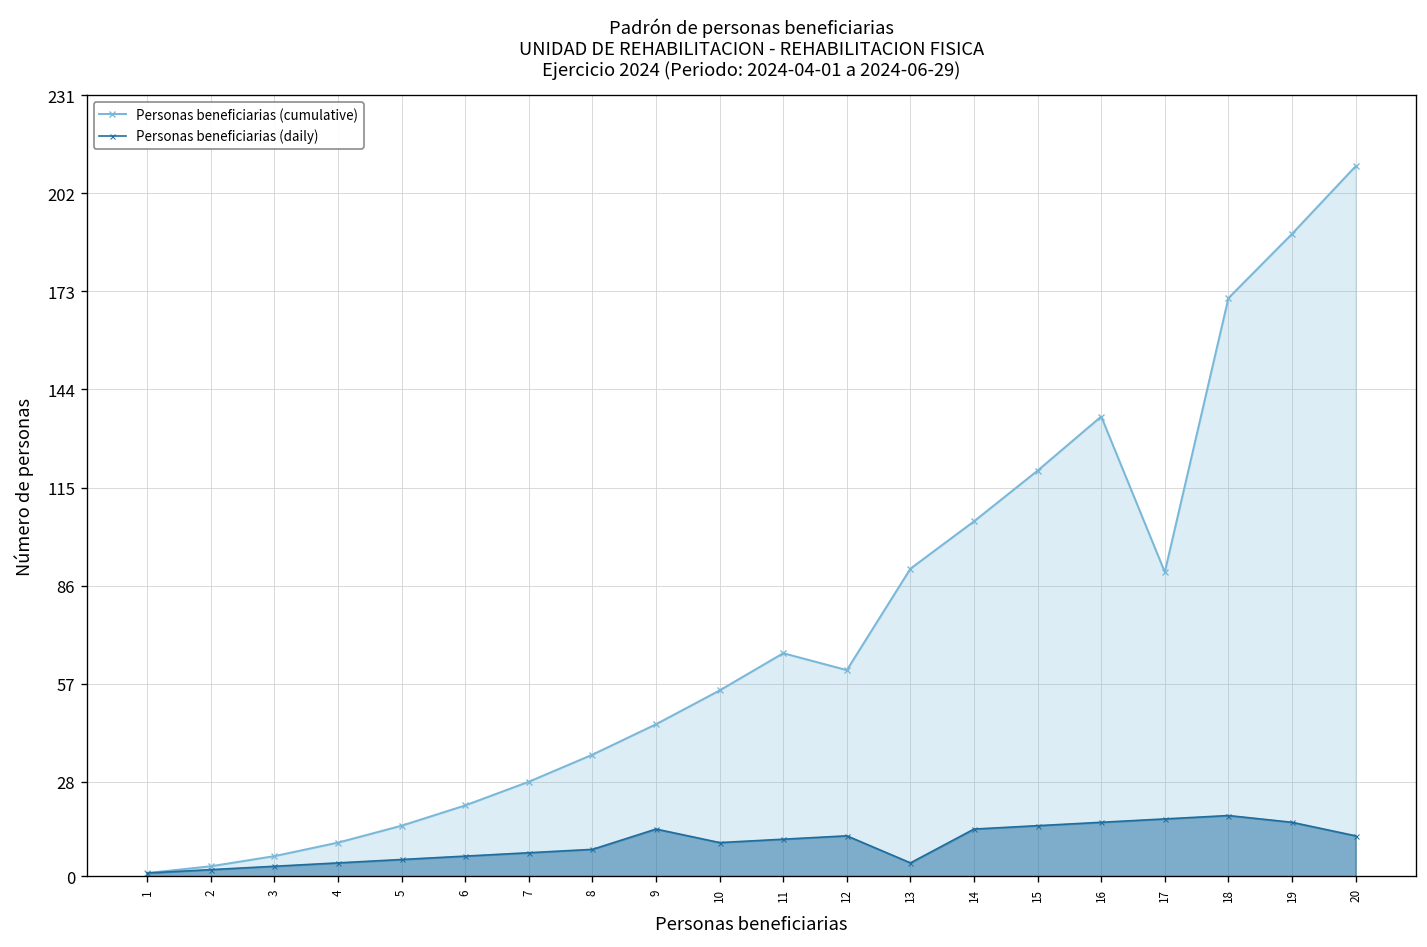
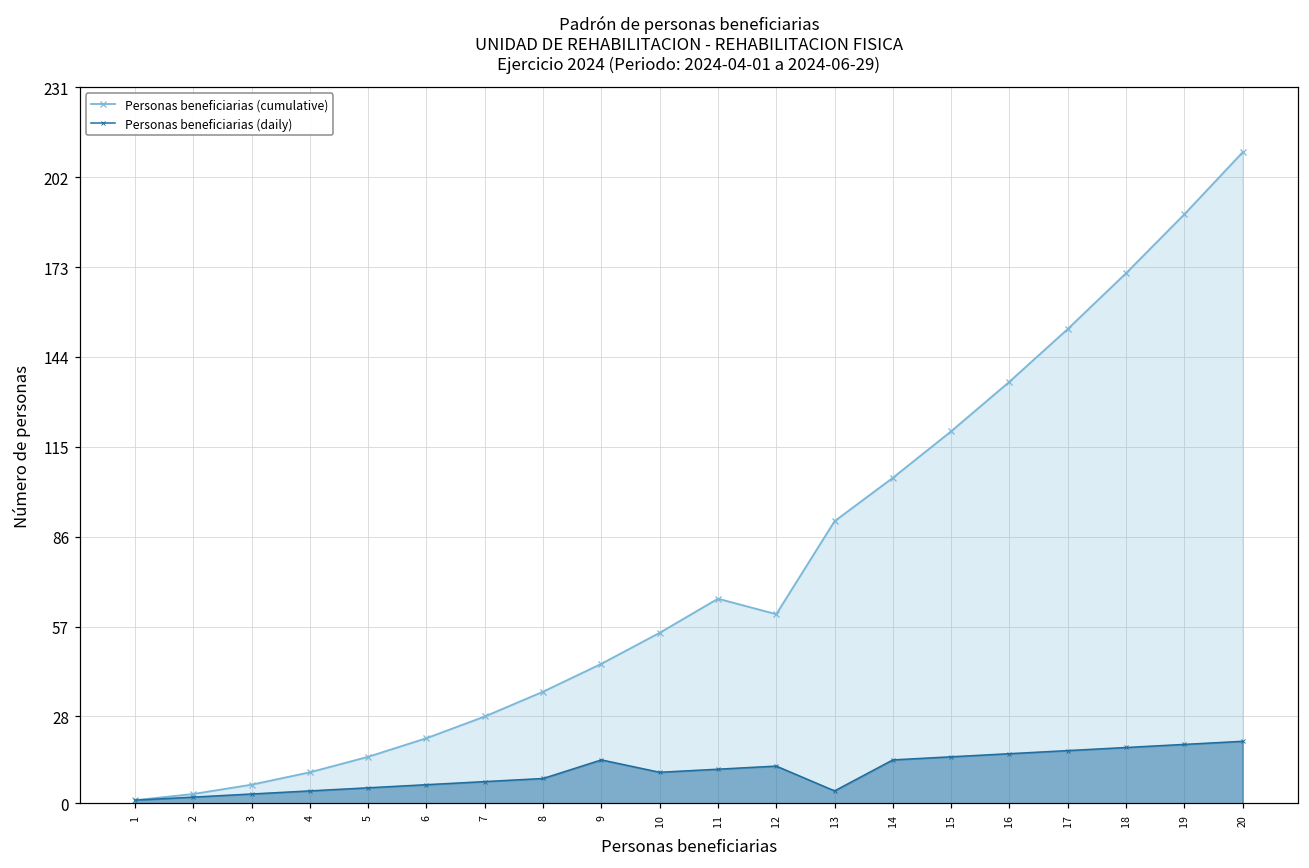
  {
    "Personas beneficiarias (cumulative)": {
      "2": 3,
      "3": 6,
      "4": 10,
      "5": 15,
      "6": 21,
      "7": 28,
      "8": 36,
      "9": 45,
      "10": 55,
      "11": 66,
      "12": 61,
      "13": 91,
      "14": 105,
      "15": 120,
      "16": 136,
-     "17": 90,
+     "17": 153,
      "18": 171,
      "19": 190,
      "20": 210
    },
    "Personas beneficiarias (daily)": {
      "2": 2,
      "3": 3,
      "4": 4,
      "5": 5,
      "6": 6,
      "7": 7,
      "8": 8,
      "9": 14,
      "10": 10,
      "11": 11,
      "12": 12,
      "13": 4,
      "14": 14,
      "15": 15,
      "16": 16,
      "17": 17,
      "18": 18,
-     "19": 16,
-     "20": 12
+     "19": 19,
+     "20": 20
    }
  }
